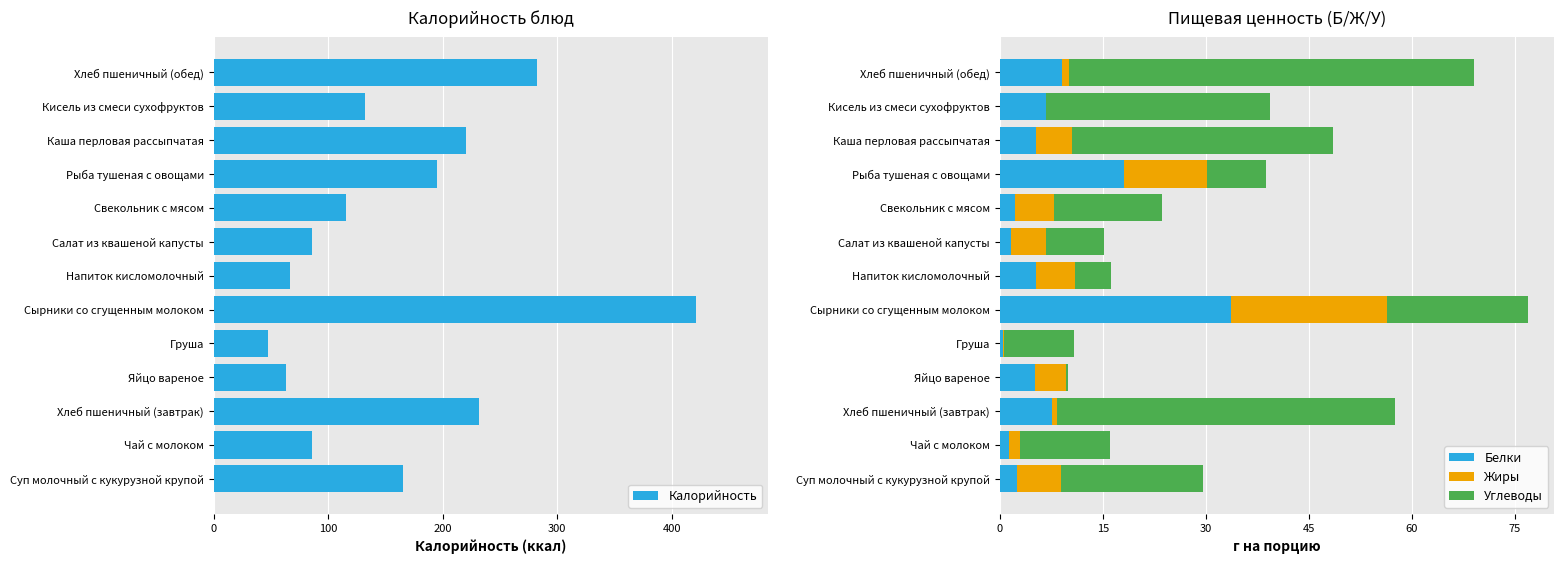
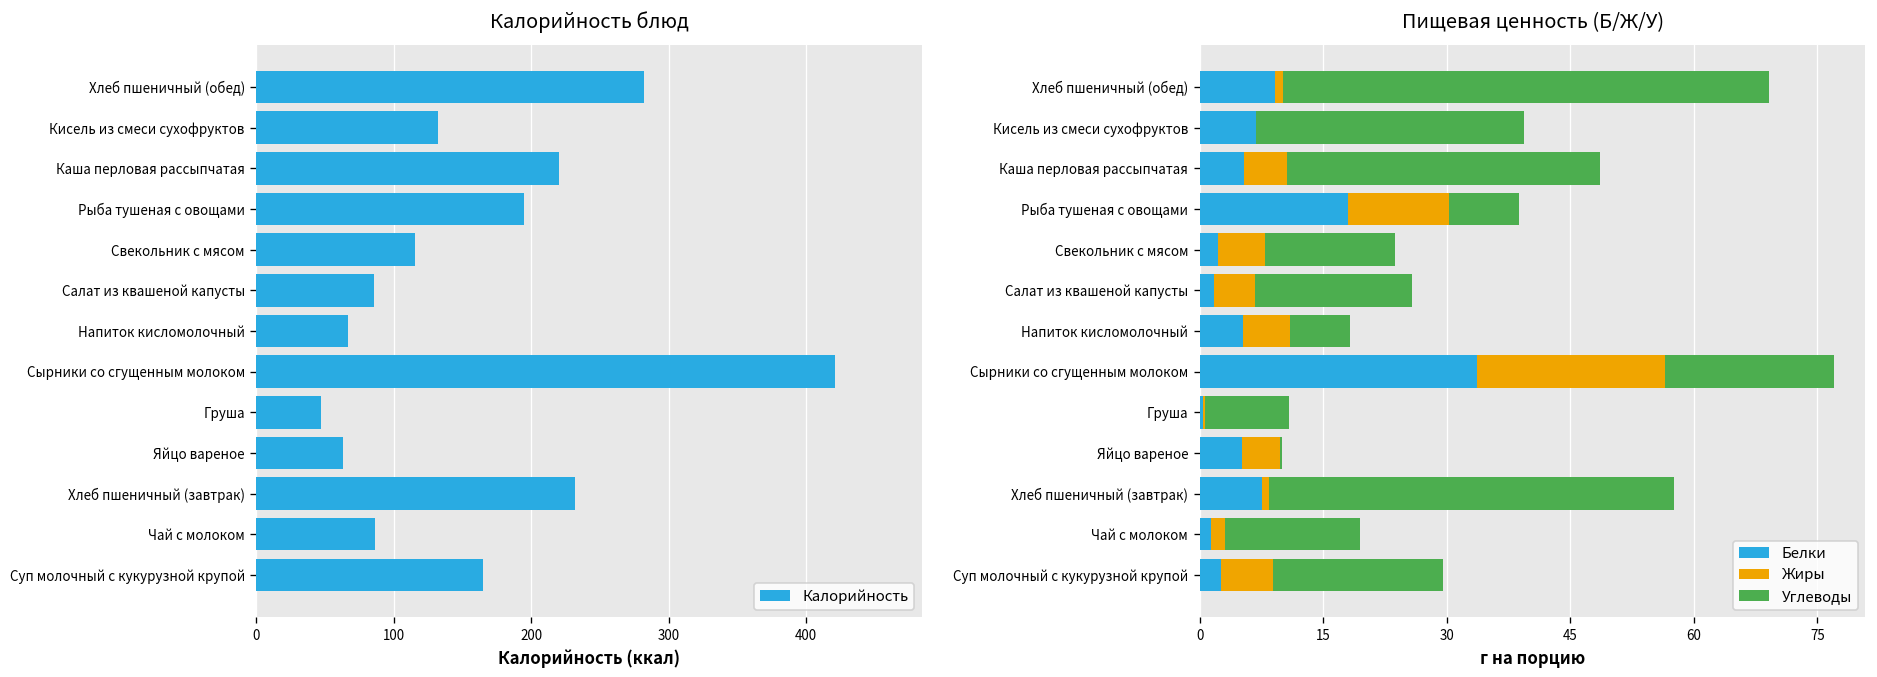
  {
    "Калорийность блюд": {
      "Хлеб пшеничный (обед)": 282,
      "Кисель из смеси сухофруктов": 132,
      "Каша перловая рассыпчатая": 220,
      "Рыба тушеная с овощами": 195,
      "Свекольник с мясом": 116,
      "Салат из квашеной капусты": 86,
      "Напиток кисломолочный": 67,
      "Сырники со сгущенным молоком": 421,
      "Груша": 47,
      "Яйцо вареное": 63,
      "Хлеб пшеничный (завтрак)": 232,
      "Чай с молоком": 86,
      "Суп молочный с кукурузной крупой": 165
    },
    "Пищевая ценность (Б/Ж/У)": {
      "Белки": {
        "Хлеб пшеничный (обед)": 9,
        "Кисель из смеси сухофруктов": 7,
        "Каша перловая рассыпчатая": 5,
        "Рыба тушеная с овощами": 18,
        "Свекольник с мясом": 2,
        "Салат из квашеной капусты": 2,
        "Напиток кисломолочный": 5,
        "Сырники со сгущенным молоком": 34,
        "Груша": 0,
        "Яйцо вареное": 5,
        "Хлеб пшеничный (завтрак)": 8,
        "Чай с молоком": 1,
        "Суп молочный с кукурузной крупой": 3
      },
      "Жиры": {
        "Хлеб пшеничный (обед)": 1,
        "Кисель из смеси сухофруктов": 0,
        "Каша перловая рассыпчатая": 5,
        "Рыба тушеная с овощами": 12,
        "Свекольник с мясом": 6,
        "Салат из квашеной капусты": 5,
        "Напиток кисломолочный": 6,
        "Сырники со сгущенным молоком": 23,
        "Яйцо вареное": 5,
        "Хлеб пшеничный (завтрак)": 1,
        "Чай с молоком": 2,
        "Суп молочный с кукурузной крупой": 6
      },
      "Углеводы": {
        "Хлеб пшеничный (обед)": 59,
        "Кисель из смеси сухофруктов": 33,
        "Каша перловая рассыпчатая": 38,
        "Рыба тушеная с овощами": 8,
        "Свекольник с мясом": 16,
-       "Салат из квашеной капусты": 8,
-       "Напиток кисломолочный": 5,
+       "Салат из квашеной капусты": 19,
+       "Напиток кисломолочный": 7,
        "Сырники со сгущенным молоком": 21,
        "Груша": 10,
        "Хлеб пшеничный (завтрак)": 49,
-       "Чай с молоком": 13,
+       "Чай с молоком": 16,
        "Суп молочный с кукурузной крупой": 21
      }
    }
  }
